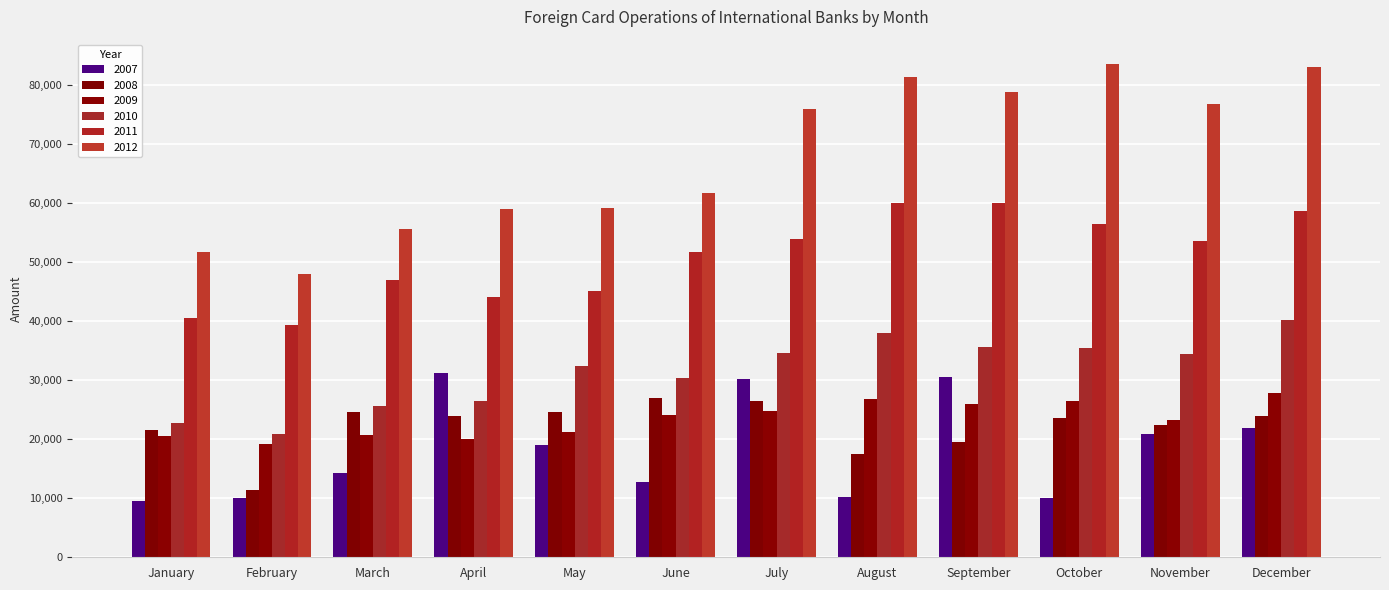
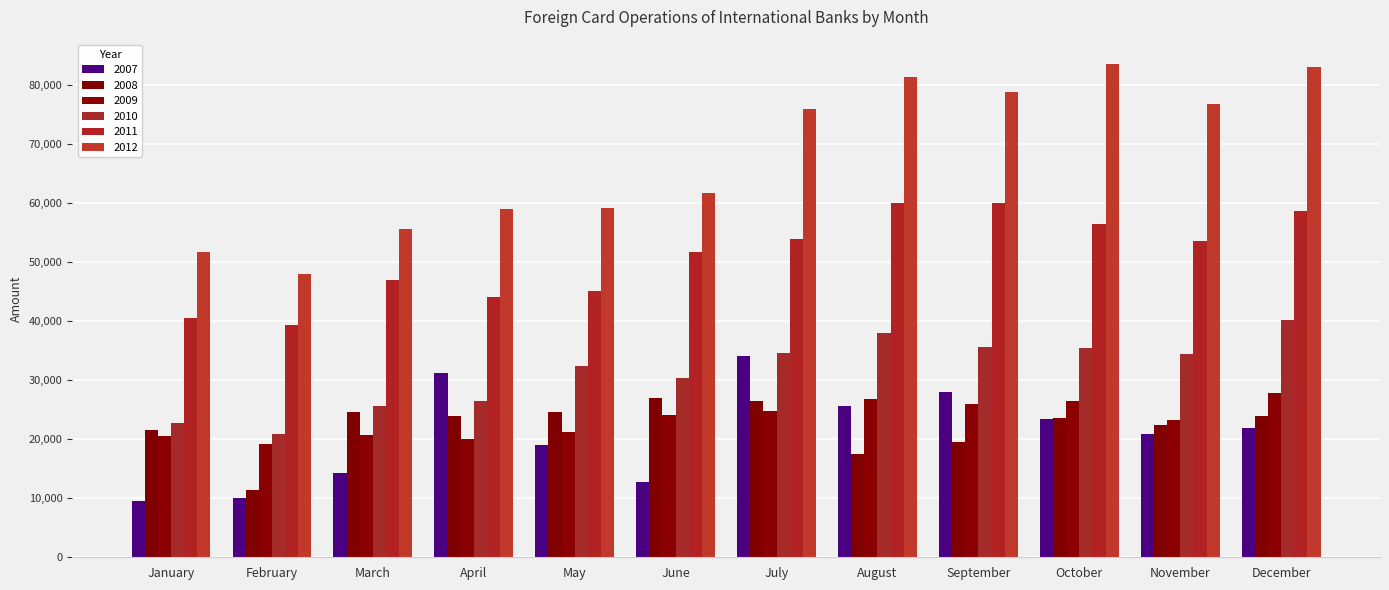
  {
    "2007": {
      "January": "10,000",
      "February": "10,000",
      "March": "14,000",
      "April": "31,000",
      "May": "19,000",
      "June": "13,000",
-     "July": "30,000",
-     "August": "10,000",
-     "September": "30,000",
-     "October": "10,000",
+     "July": "34,000",
+     "August": "26,000",
+     "September": "28,000",
+     "October": "23,000",
      "November": "21,000",
      "December": "22,000"
    }
  }
